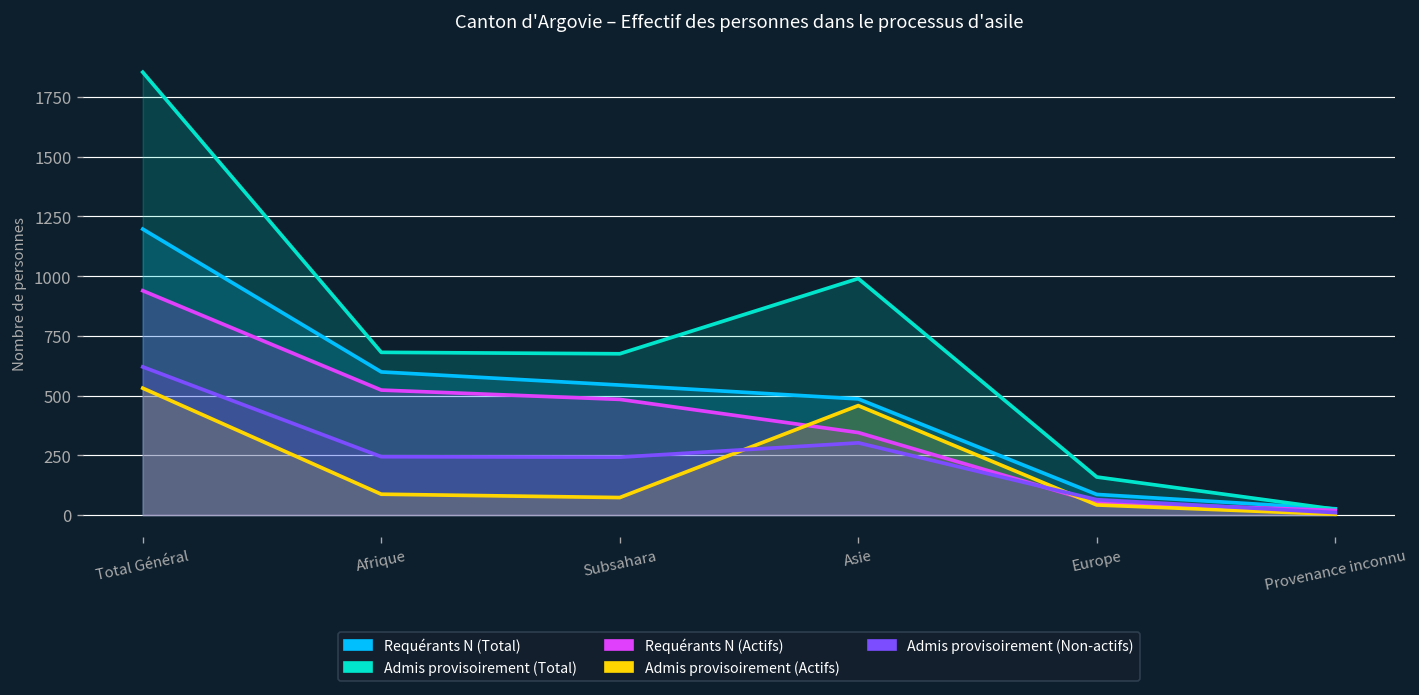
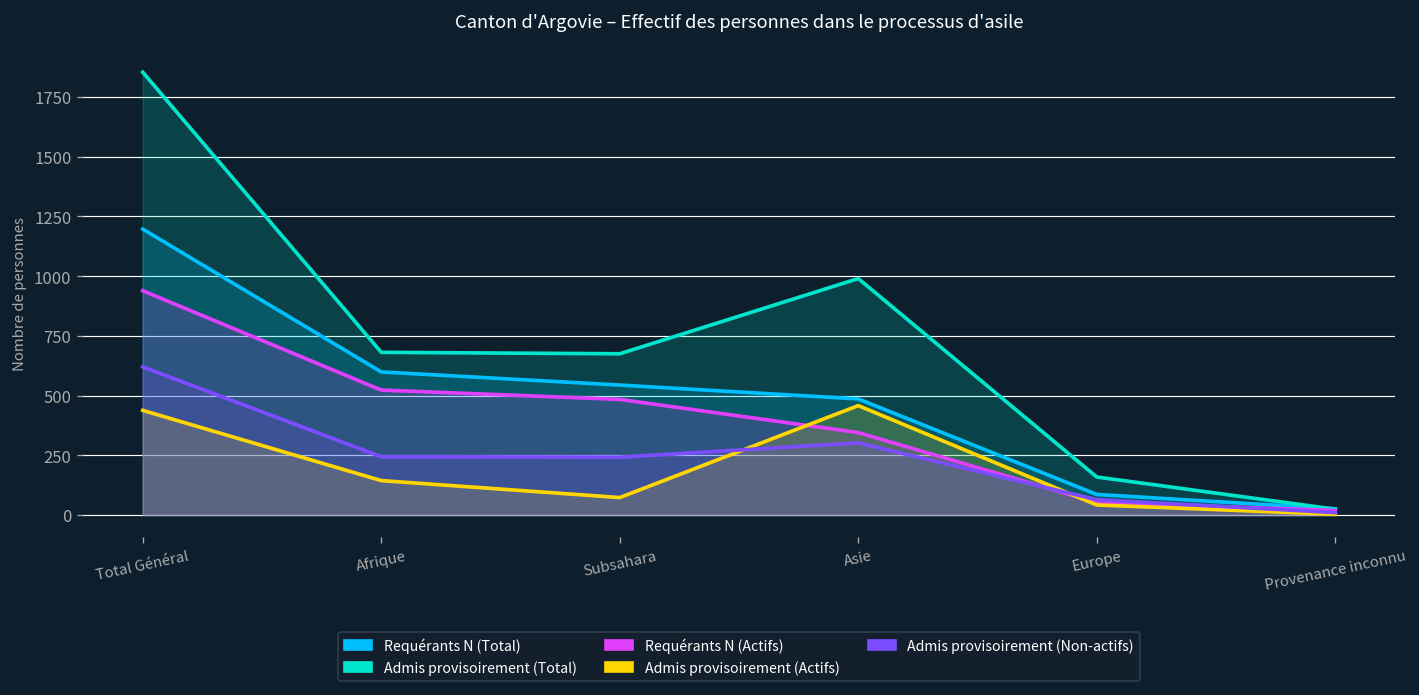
  {
    "Admis provisoirement (Actifs)": {
-     "Total Général": 530,
-     "Afrique": 90,
+     "Total Général": 440,
+     "Afrique": 140,
      "Subsahara": 70,
      "Asie": 460
    }
  }
